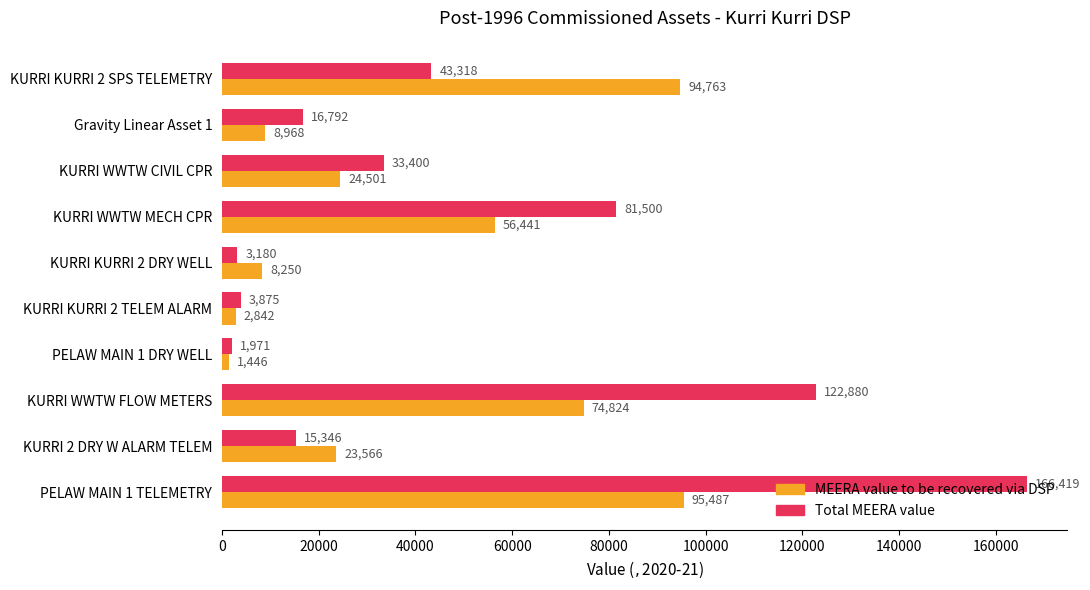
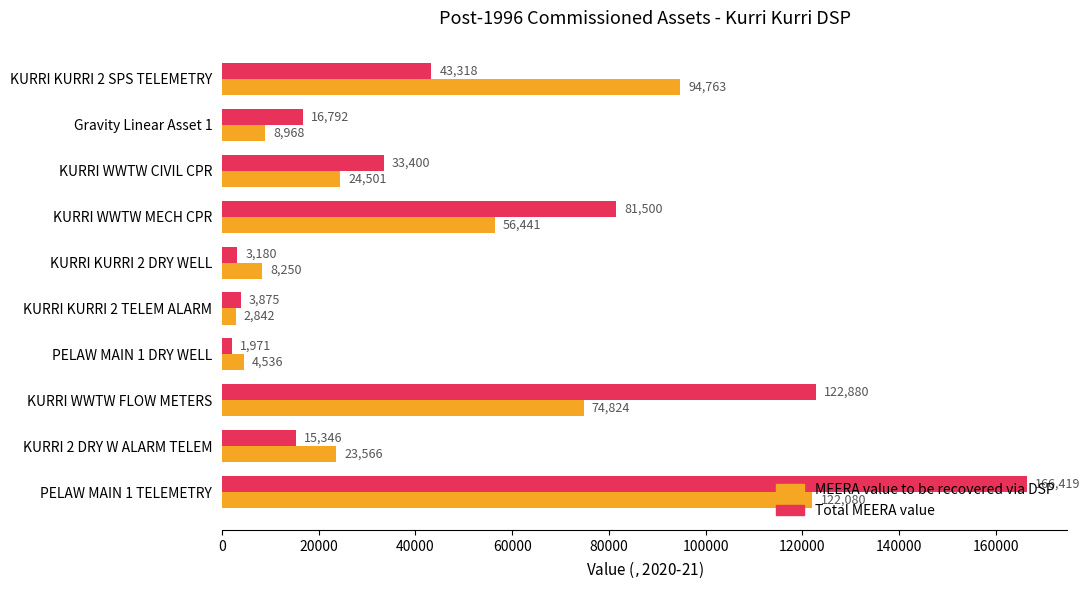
  {
    "MEERA value to be recovered via DSP": {
      "KURRI KURRI 2 SPS TELEMETRY": "94,763",
      "Gravity Linear Asset 1": "8,968",
      "KURRI WWTW CIVIL CPR": "24,501",
      "KURRI WWTW MECH CPR": "56,441",
      "KURRI KURRI 2 DRY WELL": "8,250",
      "KURRI KURRI 2 TELEM ALARM": "2,842",
-     "PELAW MAIN 1 DRY WELL": "1,446",
+     "PELAW MAIN 1 DRY WELL": "4,536",
      "KURRI WWTW FLOW METERS": "74,824",
      "KURRI 2 DRY W ALARM TELEM": "23,566",
-     "PELAW MAIN 1 TELEMETRY": "95,487"
+     "PELAW MAIN 1 TELEMETRY": "122,080"
    },
    "Total MEERA value": {
      "KURRI KURRI 2 SPS TELEMETRY": "43,318",
      "Gravity Linear Asset 1": "16,792",
      "KURRI WWTW CIVIL CPR": "33,400",
      "KURRI WWTW MECH CPR": "81,500",
      "KURRI KURRI 2 DRY WELL": "3,180",
      "KURRI KURRI 2 TELEM ALARM": "3,875",
      "PELAW MAIN 1 DRY WELL": "1,971",
      "KURRI WWTW FLOW METERS": "122,880",
      "KURRI 2 DRY W ALARM TELEM": "15,346",
      "PELAW MAIN 1 TELEMETRY": "166,419"
    }
  }
